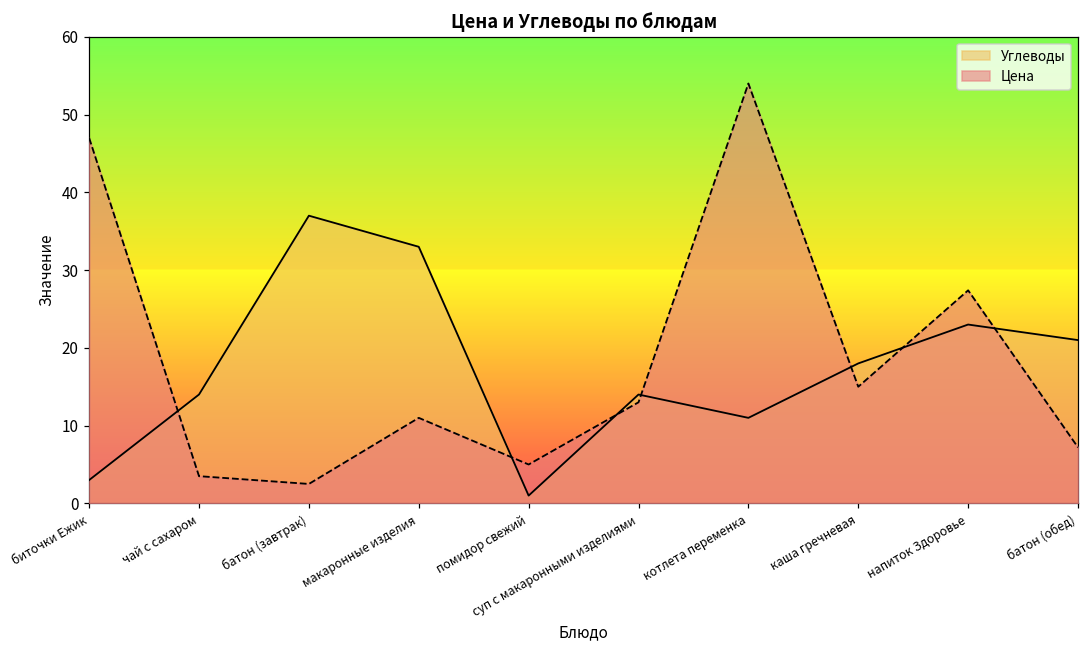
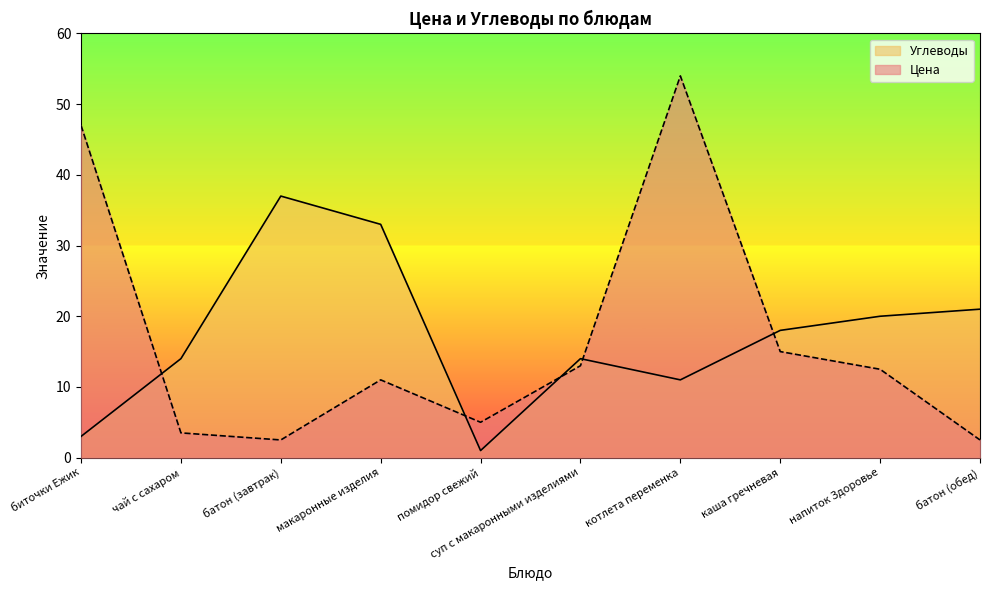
  {
    "Углеводы": {
      "биточки Ежик": 3,
      "чай с сахаром": 14,
      "батон (завтрак)": 37,
      "макаронные изделия": 33,
      "помидор свежий": 1,
      "суп с макаронными изделиями": 14,
      "котлета переменка": 11,
      "каша гречневая": 18,
-     "напиток Здоровье": 23,
+     "напиток Здоровье": 20,
      "батон (обед)": 21
    },
    "Цена": {
      "биточки Ежик": 47,
      "чай с сахаром": 4,
      "батон (завтрак)": 3,
      "макаронные изделия": 11,
      "помидор свежий": 5,
      "суп с макаронными изделиями": 13,
      "котлета переменка": 54,
      "каша гречневая": 15,
-     "напиток Здоровье": 27,
-     "батон (обед)": 7
+     "напиток Здоровье": 13,
+     "батон (обед)": 3
    }
  }
